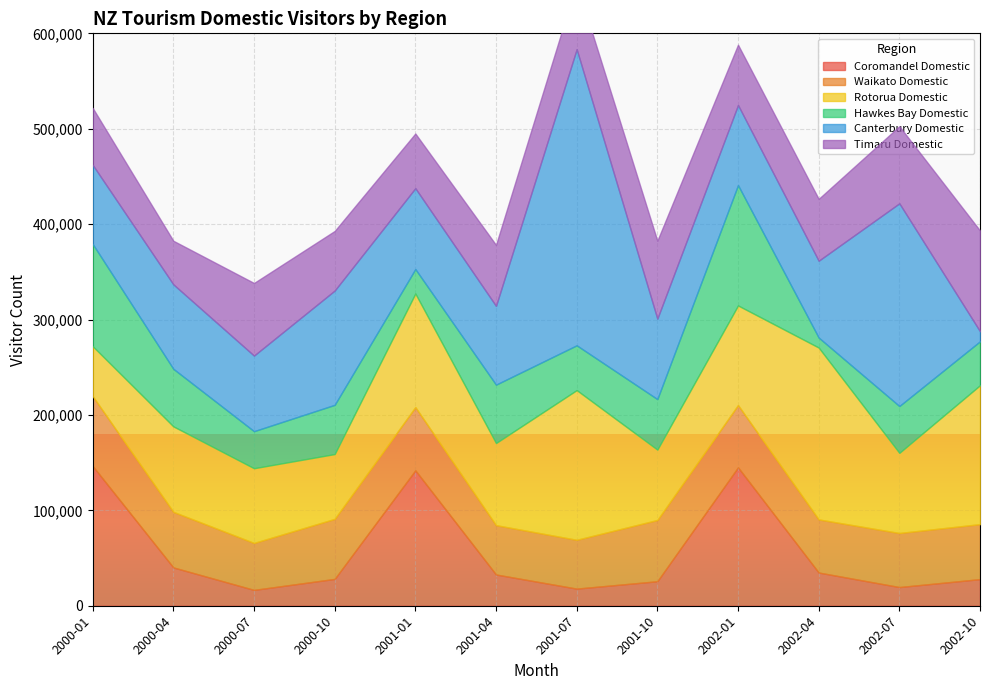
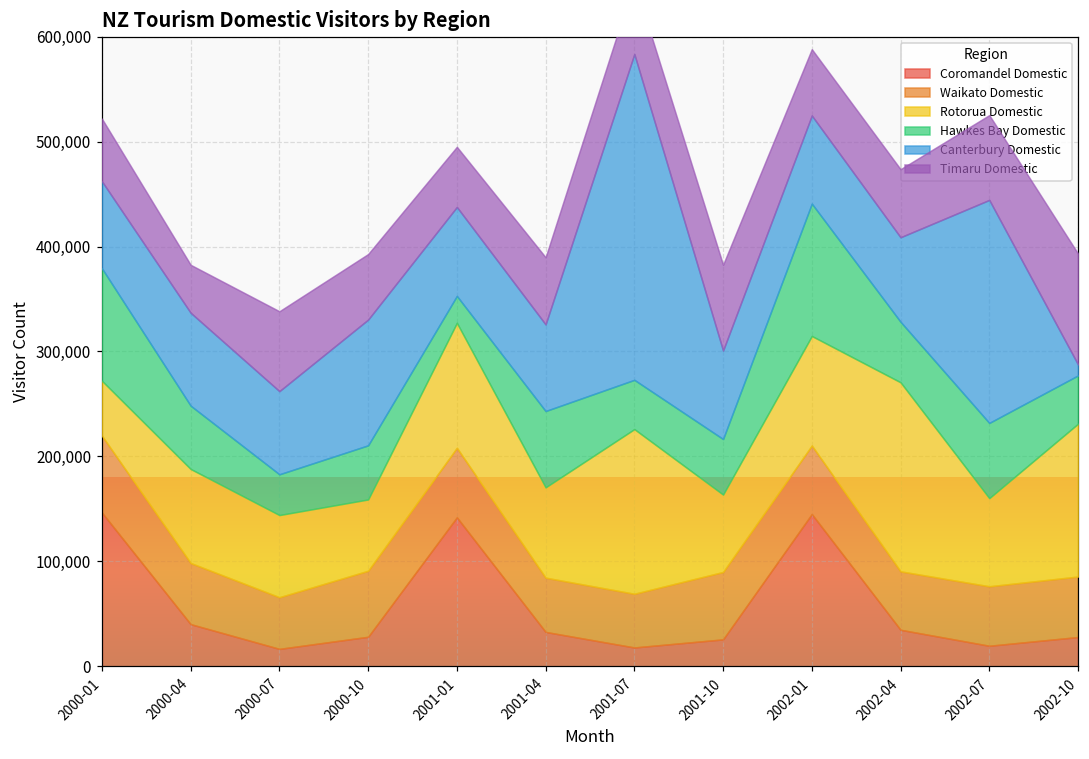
  {
    "Rotorua Domestic": {
      "2000-01": "50,000",
      "2000-04": "90,000",
      "2000-07": "80,000",
      "2000-10": "70,000",
      "2001-01": "120,000",
      "2001-04": "90,000",
      "2001-07": "160,000",
      "2001-10": "70,000",
      "2002-01": "100,000",
      "2002-04": "180,000",
      "2002-07": "80,000",
      "2002-10": "150,000"
    },
    "Hawkes Bay Domestic": {
      "2000-01": "110,000",
      "2000-04": "60,000",
      "2000-07": "40,000",
      "2000-10": "50,000",
      "2001-01": "30,000",
-     "2001-04": "60,000",
+     "2001-04": "70,000",
      "2001-07": "50,000",
      "2001-10": "50,000",
      "2002-01": "130,000",
-     "2002-04": "10,000",
-     "2002-07": "50,000",
+     "2002-04": "60,000",
+     "2002-07": "70,000",
      "2002-10": "50,000"
    },
    "Canterbury Domestic": {
      "2000-01": "80,000",
      "2000-04": "90,000",
      "2000-07": "80,000",
      "2000-10": "120,000",
      "2001-01": "80,000",
      "2001-04": "80,000",
      "2001-07": "310,000",
      "2001-10": "80,000",
      "2002-01": "80,000",
      "2002-04": "80,000",
      "2002-07": "210,000",
      "2002-10": "10,000"
    },
    "Timaru Domestic": {
      "2000-01": "60,000",
      "2000-04": "50,000",
      "2000-07": "80,000",
      "2000-10": "60,000",
      "2001-01": "60,000",
      "2001-04": "60,000",
      "2001-10": "80,000",
      "2002-01": "60,000",
      "2002-10": "110,000"
    }
  }
